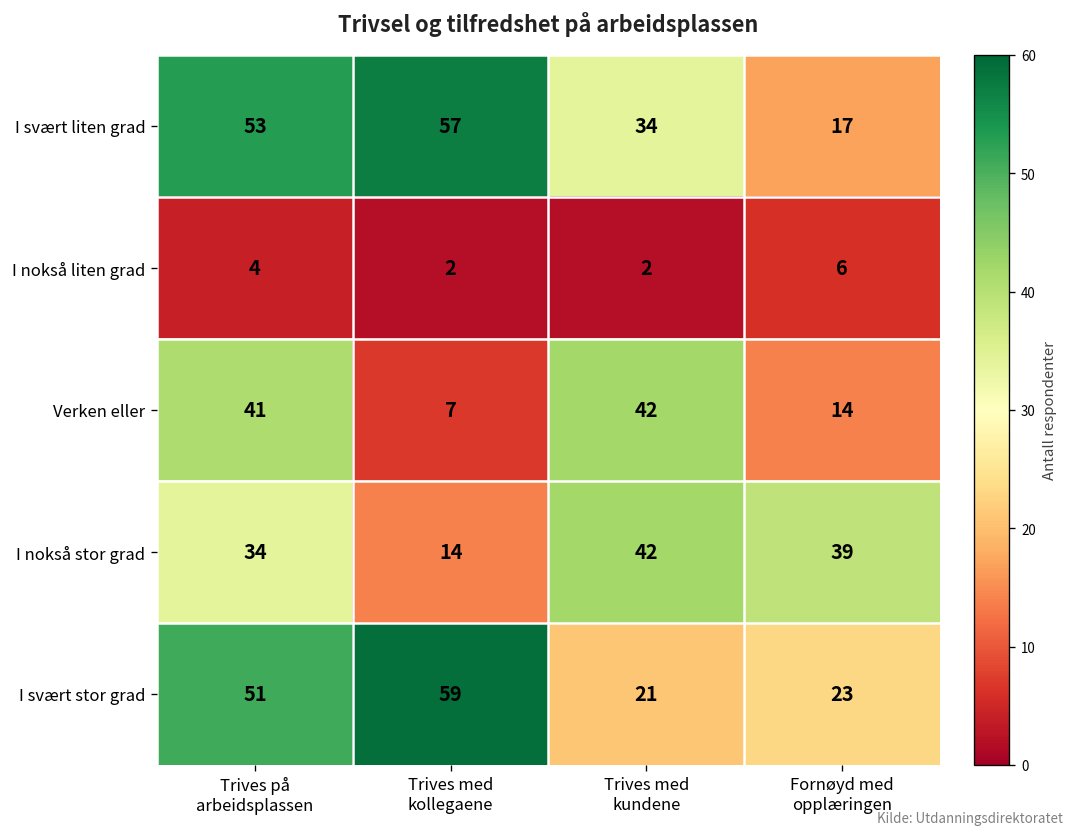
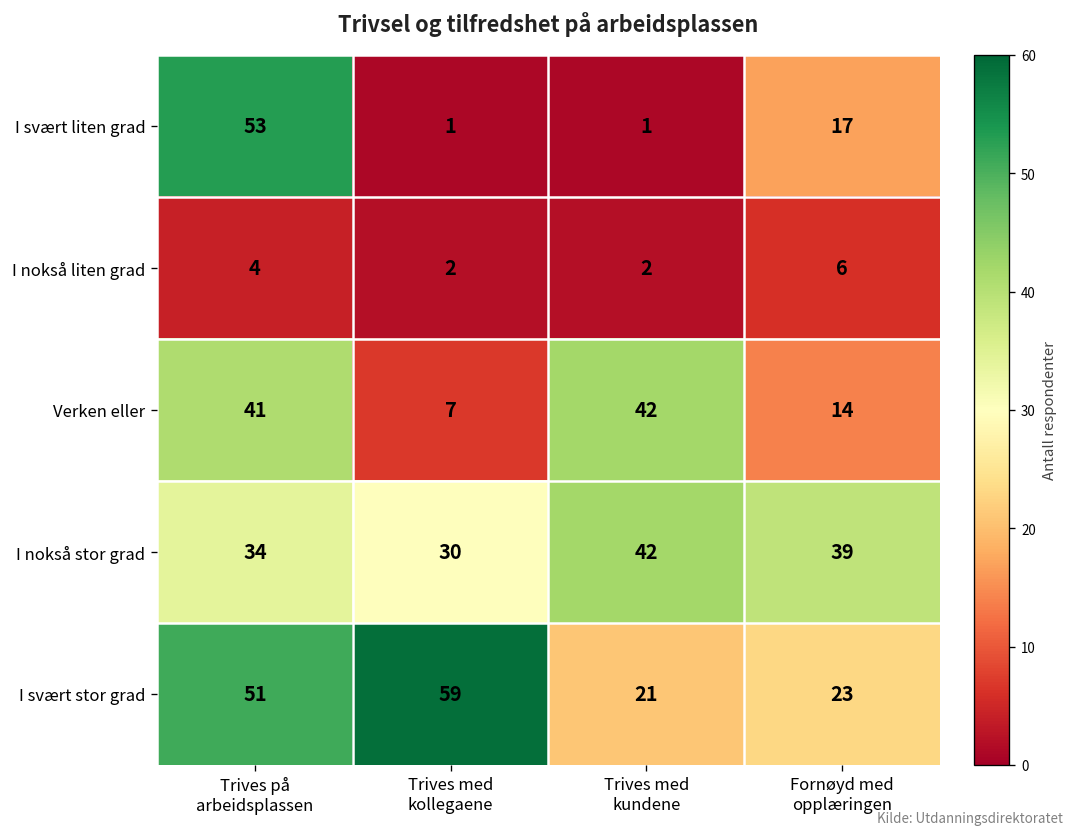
  {
    "I svært liten grad": {
      "Trives på arbeidsplassen": 53,
-     "Trives med kollegaene": 57,
-     "Trives med kundene": 34,
+     "Trives med kollegaene": 1,
+     "Trives med kundene": 1,
      "Fornøyd med opplæringen": 17
    },
    "I nokså liten grad": {
      "Trives på arbeidsplassen": 4,
      "Trives med kollegaene": 2,
      "Trives med kundene": 2,
      "Fornøyd med opplæringen": 6
    },
    "Verken eller": {
      "Trives på arbeidsplassen": 41,
      "Trives med kollegaene": 7,
      "Trives med kundene": 42,
      "Fornøyd med opplæringen": 14
    },
    "I nokså stor grad": {
      "Trives på arbeidsplassen": 34,
-     "Trives med kollegaene": 14,
+     "Trives med kollegaene": 30,
      "Trives med kundene": 42,
      "Fornøyd med opplæringen": 39
    },
    "I svært stor grad": {
      "Trives på arbeidsplassen": 51,
      "Trives med kollegaene": 59,
      "Trives med kundene": 21,
      "Fornøyd med opplæringen": 23
    }
  }
